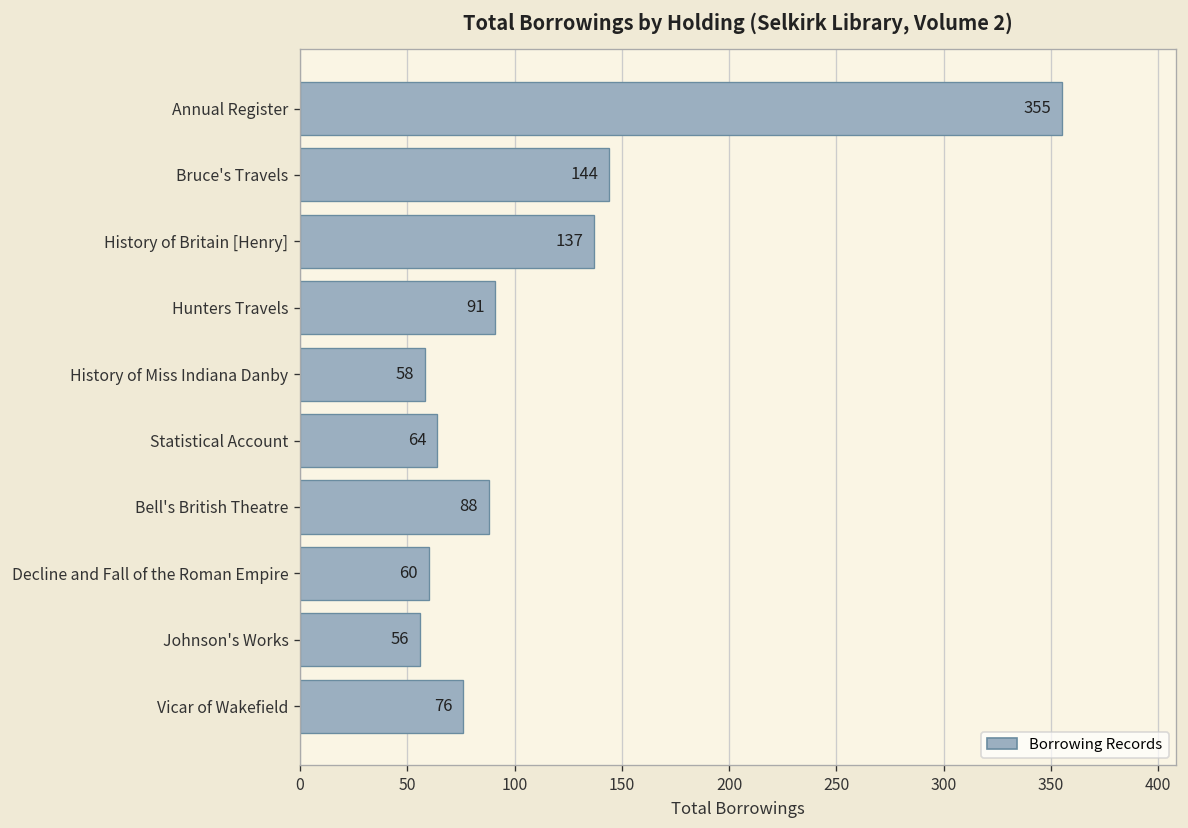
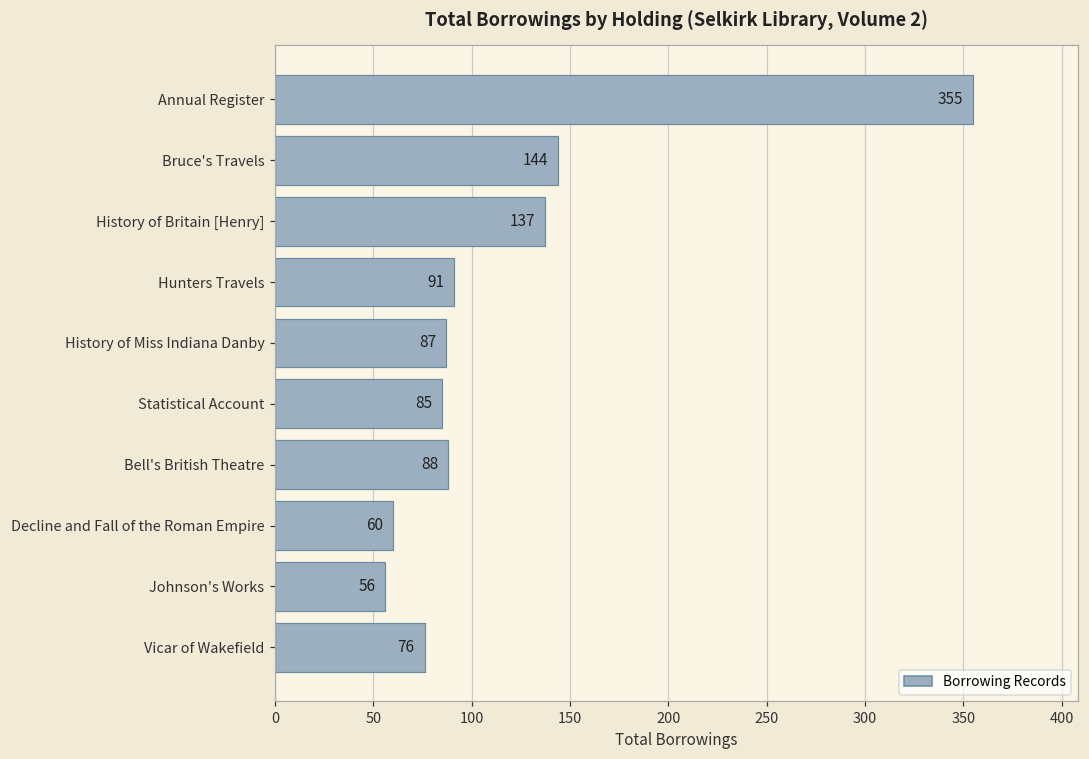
  {
    "Annual Register": 355,
    "Bruce's Travels": 144,
    "History of Britain [Henry]": 137,
    "Hunters Travels": 91,
-   "History of Miss Indiana Danby": 58,
-   "Statistical Account": 64,
+   "History of Miss Indiana Danby": 87,
+   "Statistical Account": 85,
    "Bell's British Theatre": 88,
    "Decline and Fall of the Roman Empire": 60,
    "Johnson's Works": 56,
    "Vicar of Wakefield": 76
  }
